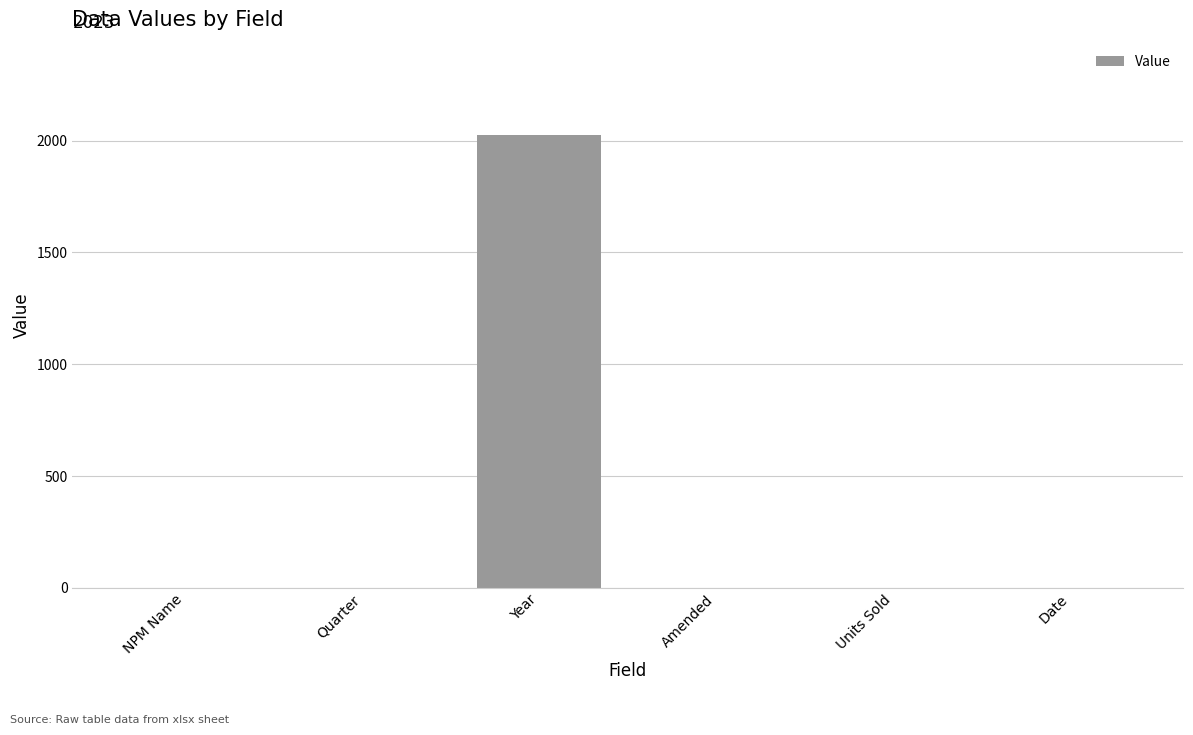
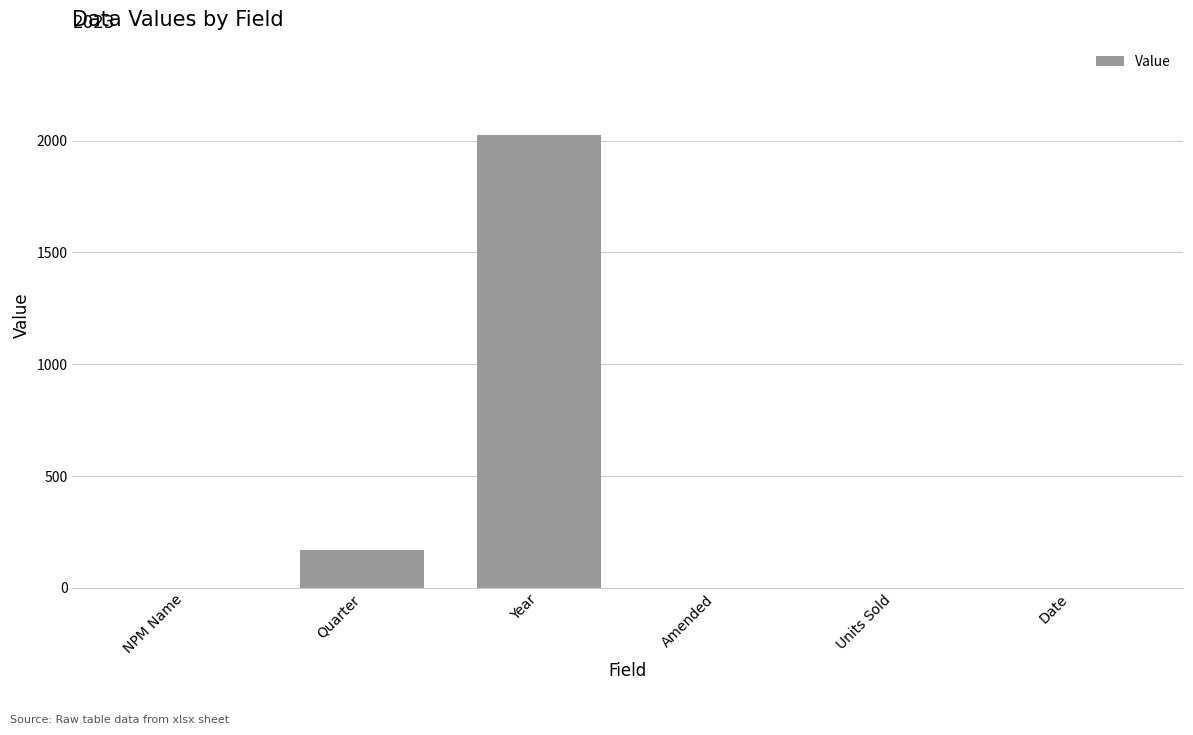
  {
    "NPM Name": 0,
-   "Quarter": 0,
+   "Quarter": 170,
    "Year": 2020,
    "Amended": 0,
    "Units Sold": 0,
    "Date": 0
  }
